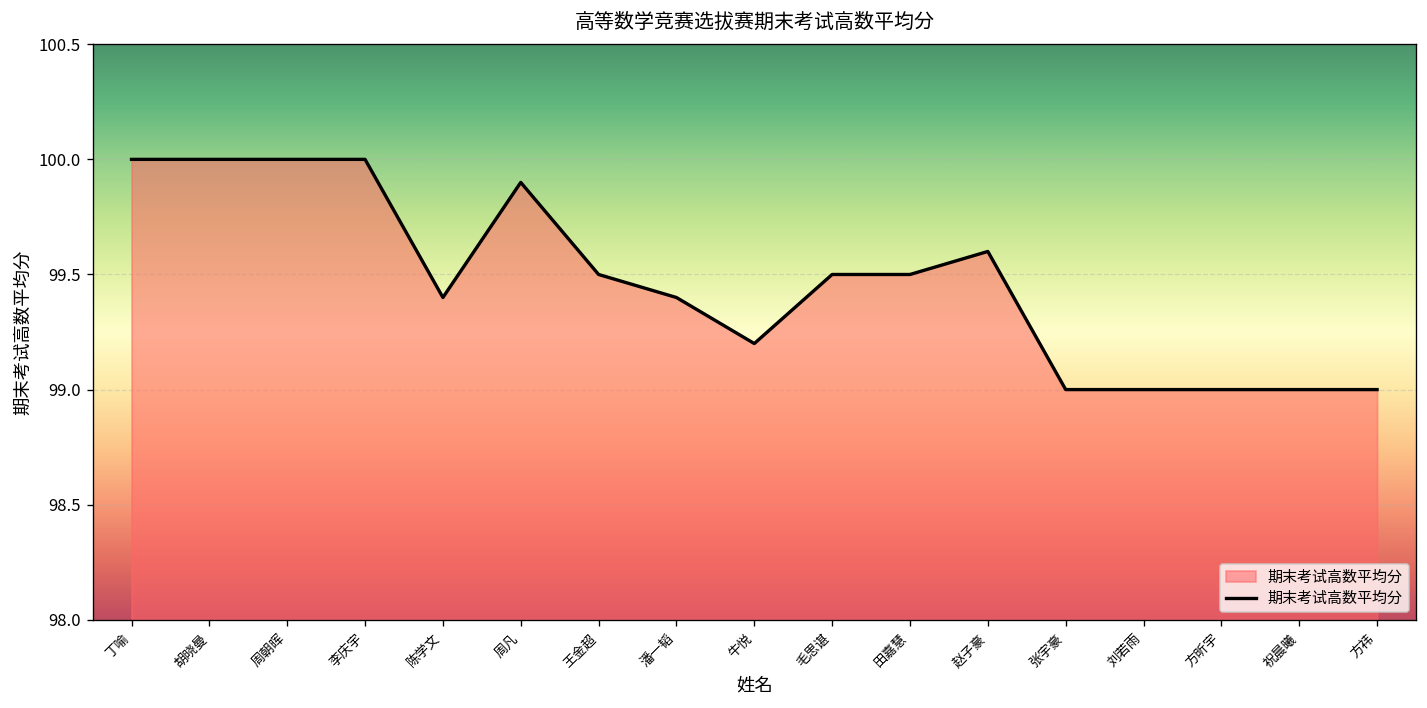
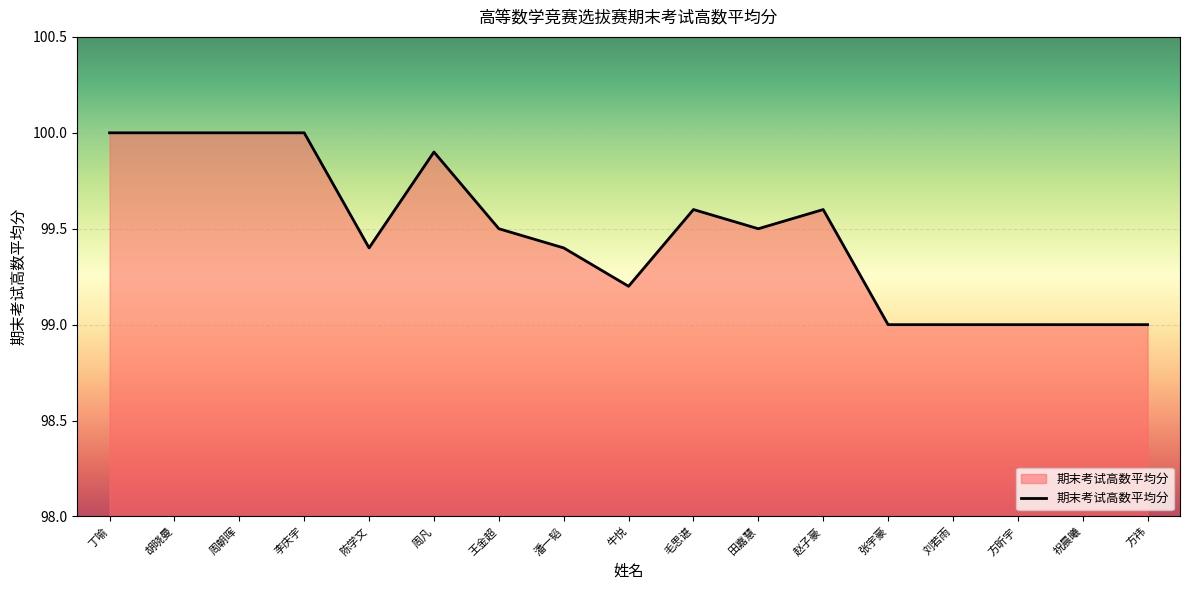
  {
    "丁喻": 100.0,
    "胡晓曼": 100.0,
    "周朝晖": 100.0,
    "李庆宇": 100.0,
    "陈学文": 99.4,
    "周凡": 99.9,
    "王金超": 99.5,
    "潘一韬": 99.4,
    "牛悦": 99.2,
-   "毛思谌": 99.5,
+   "毛思谌": 99.6,
    "田嘉慧": 99.5,
    "赵子豪": 99.6,
    "张宇豪": 99.0,
    "刘若雨": 99.0,
    "方昕宇": 99.0,
    "祝晨曦": 99.0,
    "方祎": 99.0
  }
